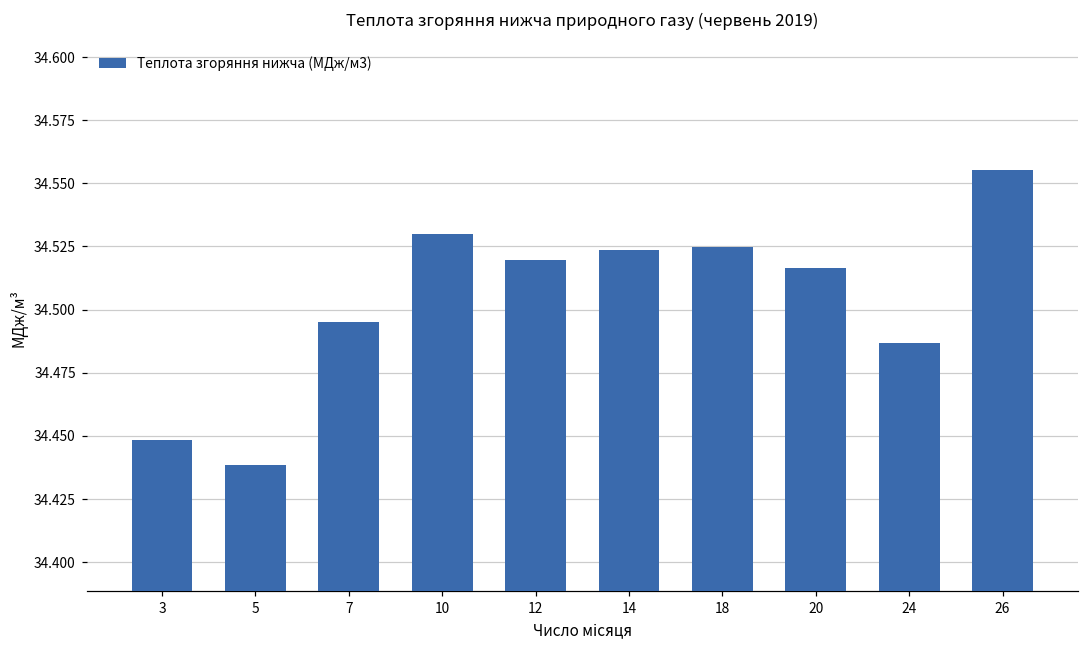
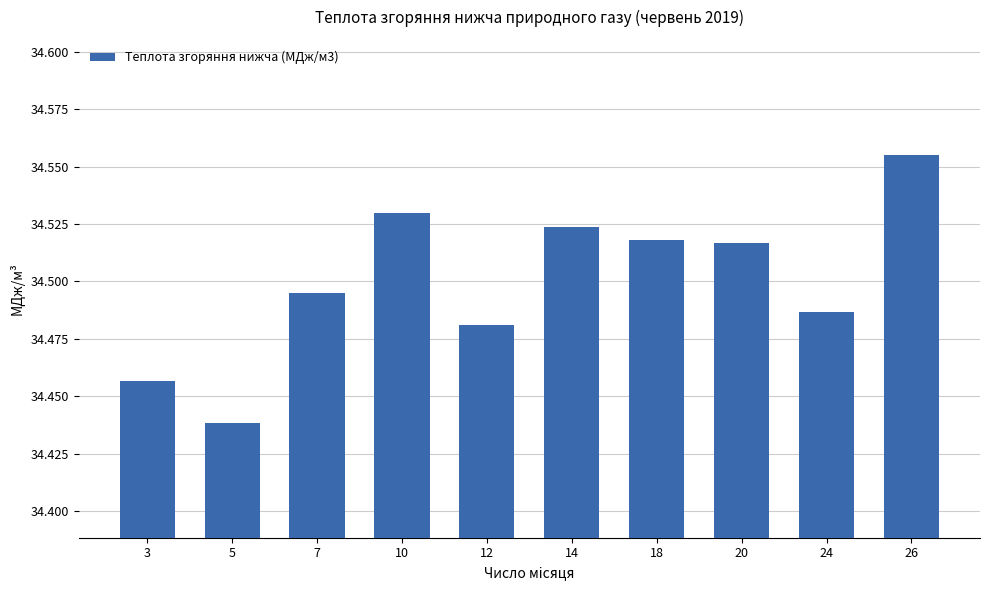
  {
-   "3": 34.449,
+   "3": 34.457,
    "5": 34.438,
    "7": 34.495,
    "10": 34.530,
-   "12": 34.520,
+   "12": 34.481,
    "14": 34.524,
-   "18": 34.525,
+   "18": 34.518,
    "20": 34.517,
    "24": 34.487,
    "26": 34.555
  }
